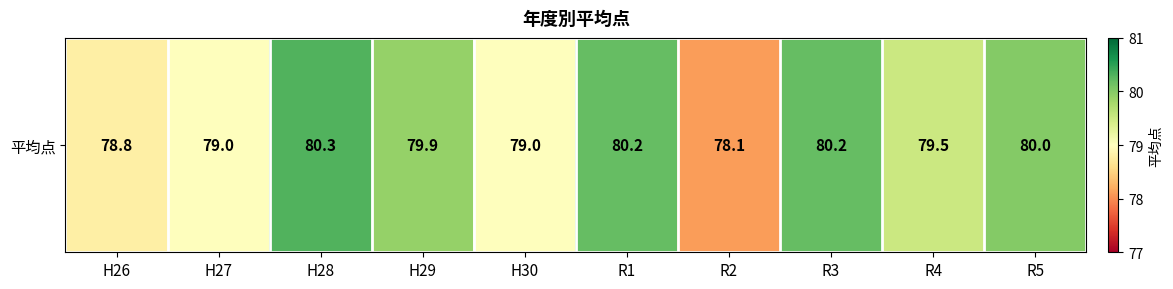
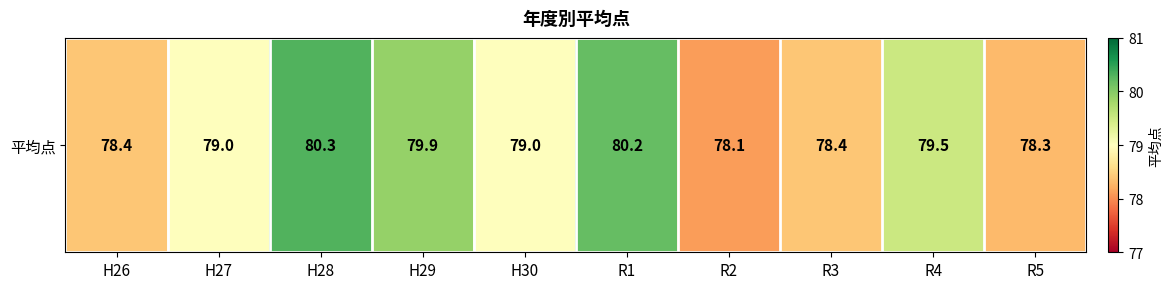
  {
    "平均点": {
-     "H26": 78.8,
+     "H26": 78.4,
      "H27": 79.0,
      "H28": 80.3,
      "H29": 79.9,
      "H30": 79.0,
      "R1": 80.2,
      "R2": 78.1,
-     "R3": 80.2,
+     "R3": 78.4,
      "R4": 79.5,
-     "R5": 80.0
+     "R5": 78.3
    }
  }
